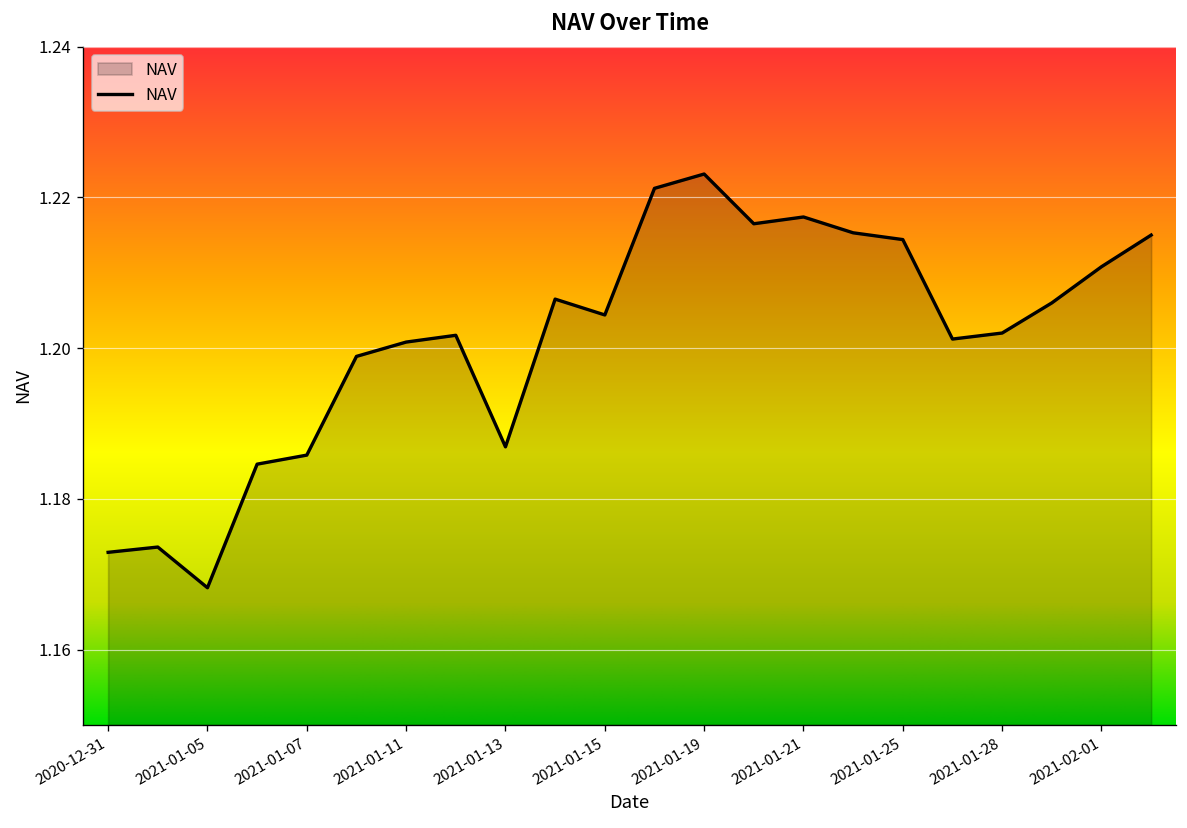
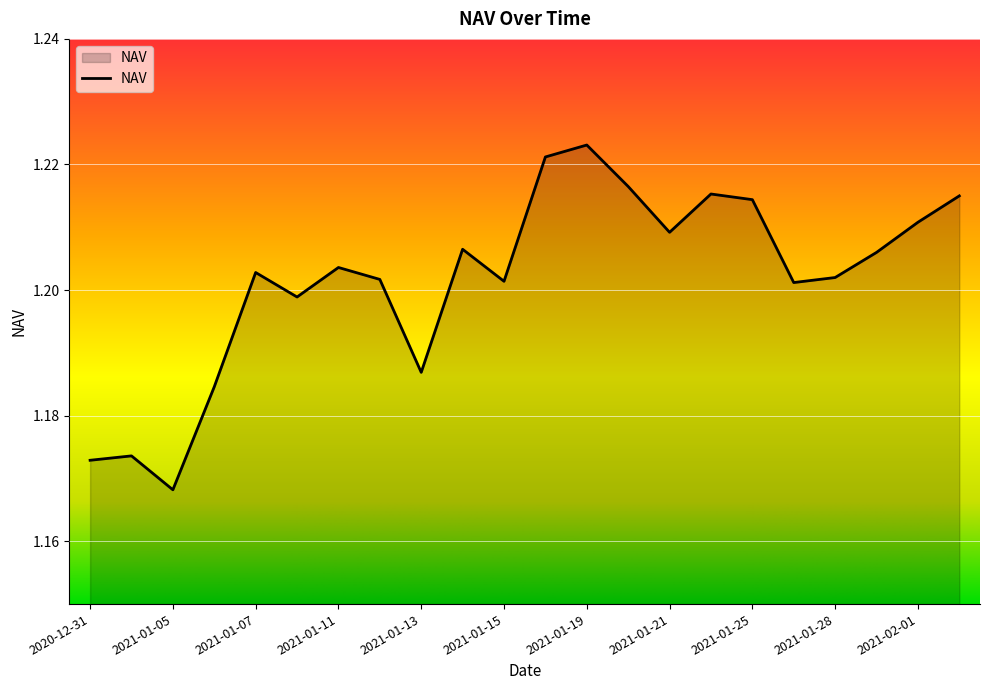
  {
    "2020-12-31": 1.173,
    "2021-01-05": 1.168,
-   "2021-01-07": 1.186,
-   "2021-01-11": 1.201,
+   "2021-01-07": 1.203,
+   "2021-01-11": 1.204,
    "2021-01-13": 1.187,
-   "2021-01-15": 1.204,
+   "2021-01-15": 1.201,
    "2021-01-19": 1.223,
-   "2021-01-21": 1.217,
+   "2021-01-21": 1.209,
    "2021-01-25": 1.214,
    "2021-01-28": 1.202,
    "2021-02-01": 1.211
  }
